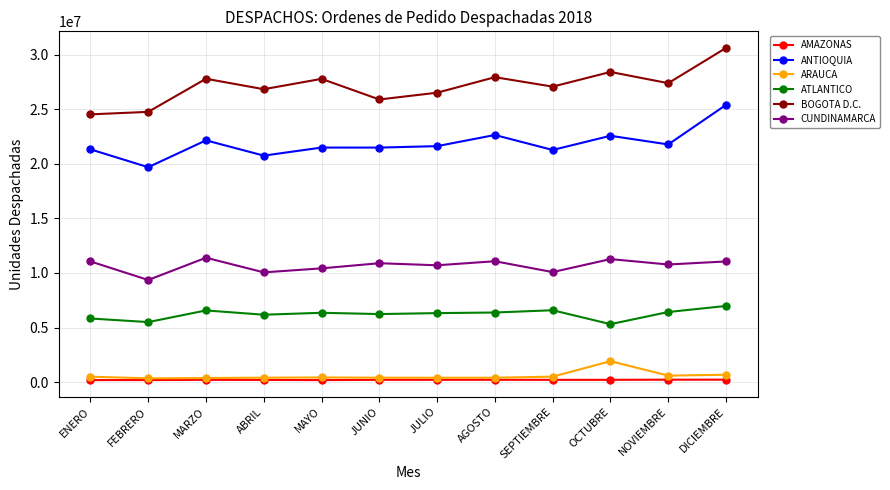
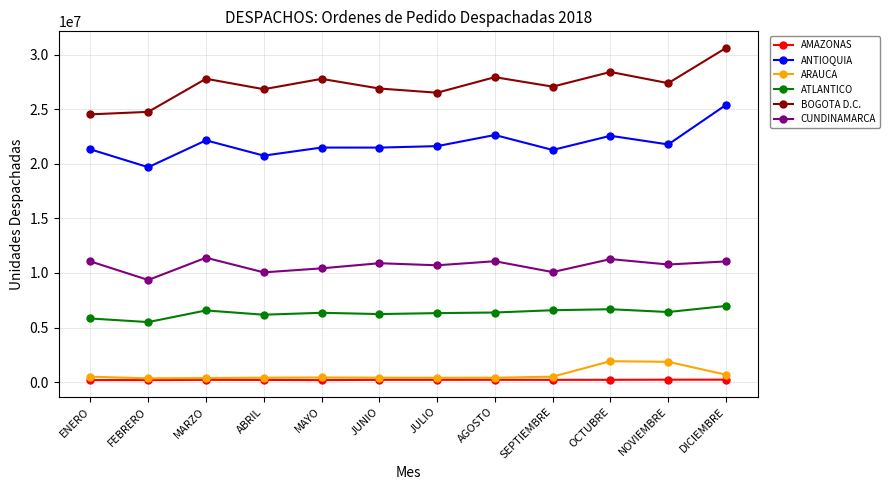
  {
    "AMAZONAS": {
      "ENERO": 200000,
      "MAYO": 200000,
      "SEPTIEMBRE": 200000,
      "OCTUBRE": 200000,
      "NOVIEMBRE": 200000,
      "DICIEMBRE": 200000
    },
    "ANTIOQUIA": {
      "ENERO": 21300000,
      "FEBRERO": 19700000,
      "MARZO": 22200000,
      "ABRIL": 20800000,
      "MAYO": 21500000,
      "JUNIO": 21500000,
      "JULIO": 21600000,
      "AGOSTO": 22600000,
      "SEPTIEMBRE": 21300000,
      "OCTUBRE": 22600000,
      "NOVIEMBRE": 21800000,
      "DICIEMBRE": 25400000
    },
    "ARAUCA": {
      "ENERO": 500000,
      "MAYO": 400000,
      "SEPTIEMBRE": 500000,
      "OCTUBRE": 1900000,
-     "NOVIEMBRE": 600000,
+     "NOVIEMBRE": 1900000,
      "DICIEMBRE": 700000
    },
    "ATLANTICO": {
      "ENERO": 5800000,
      "FEBRERO": 5500000,
      "MARZO": 6600000,
      "ABRIL": 6200000,
      "MAYO": 6400000,
      "JUNIO": 6200000,
      "JULIO": 6300000,
      "AGOSTO": 6400000,
      "SEPTIEMBRE": 6600000,
-     "OCTUBRE": 5300000,
+     "OCTUBRE": 6700000,
      "NOVIEMBRE": 6400000,
      "DICIEMBRE": 7000000
    },
    "BOGOTA D.C.": {
      "ENERO": 24500000,
      "FEBRERO": 24800000,
      "MARZO": 27800000,
      "ABRIL": 26800000,
      "MAYO": 27800000,
-     "JUNIO": 25900000,
+     "JUNIO": 26900000,
      "JULIO": 26500000,
      "AGOSTO": 28000000,
      "SEPTIEMBRE": 27100000,
      "OCTUBRE": 28400000,
      "NOVIEMBRE": 27400000,
      "DICIEMBRE": 30600000
    },
    "CUNDINAMARCA": {
      "ENERO": 11100000,
      "FEBRERO": 9400000,
      "MARZO": 11400000,
      "ABRIL": 10100000,
      "MAYO": 10400000,
      "JUNIO": 10900000,
      "JULIO": 10700000,
      "AGOSTO": 11100000,
      "SEPTIEMBRE": 10100000,
      "OCTUBRE": 11300000,
      "NOVIEMBRE": 10800000,
      "DICIEMBRE": 11100000
    }
  }
